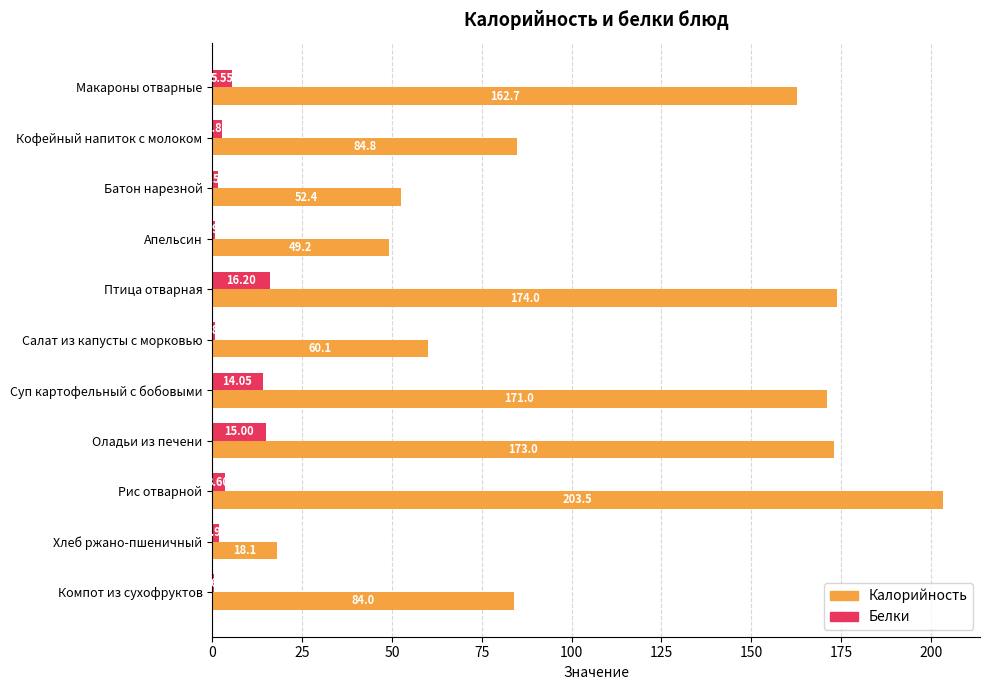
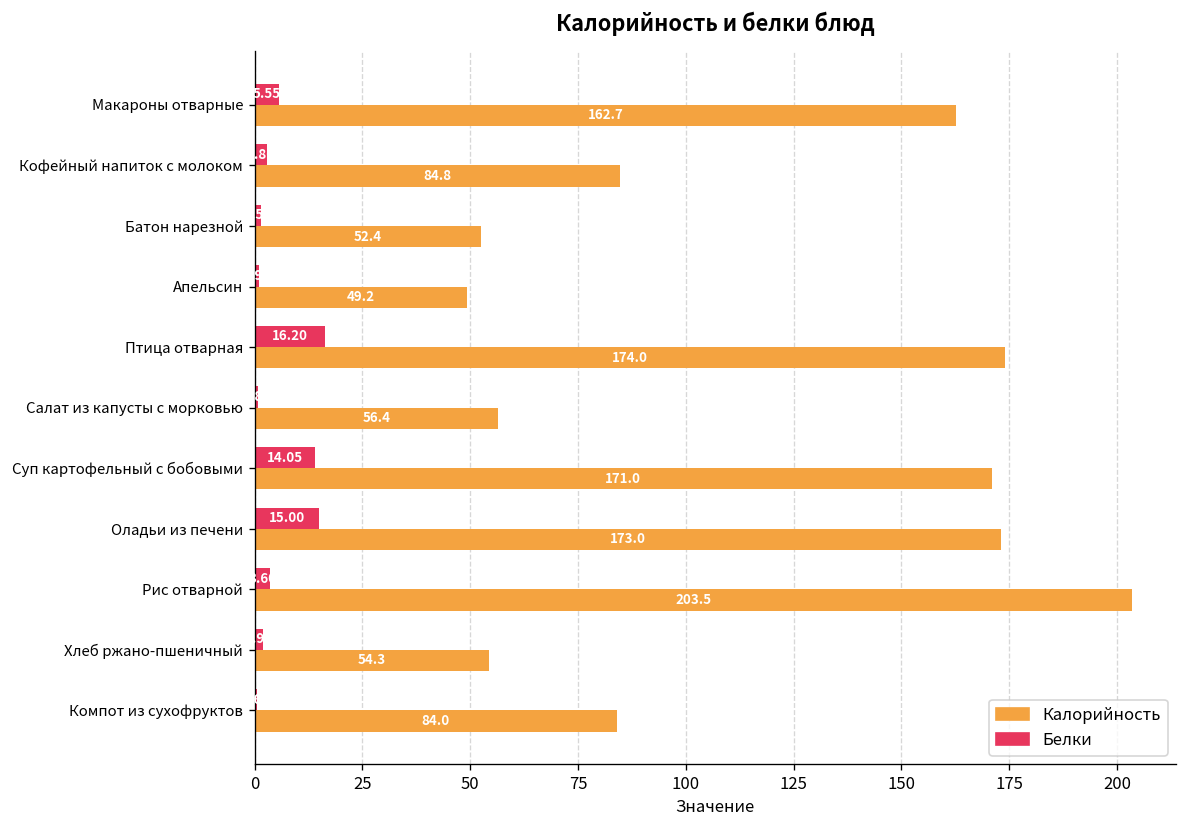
  {
    "Калорийность": {
      "Макароны отварные": 162.7,
      "Кофейный напиток с молоком": 84.8,
      "Батон нарезной": 52.4,
      "Апельсин": 49.2,
      "Птица отварная": 174.0,
-     "Салат из капусты с морковью": 60.1,
+     "Салат из капусты с морковью": 56.4,
      "Суп картофельный с бобовыми": 171.0,
      "Оладьи из печени": 173.0,
      "Рис отварной": 203.5,
-     "Хлеб ржано-пшеничный": 18.1,
+     "Хлеб ржано-пшеничный": 54.3,
      "Компот из сухофруктов": 84.0
    },
    "Белки": {
      "Макароны отварные": 5.55,
      "Птица отварная": 16.20,
      "Суп картофельный с бобовыми": 14.05,
      "Оладьи из печени": 15.00,
      "Рис отварной": 3.60
    }
  }
